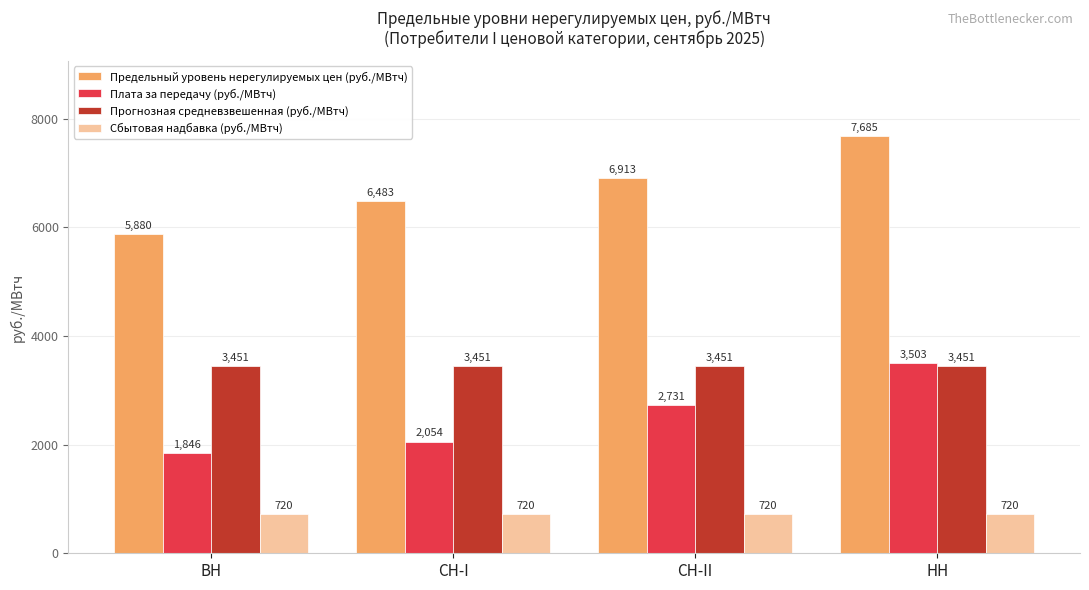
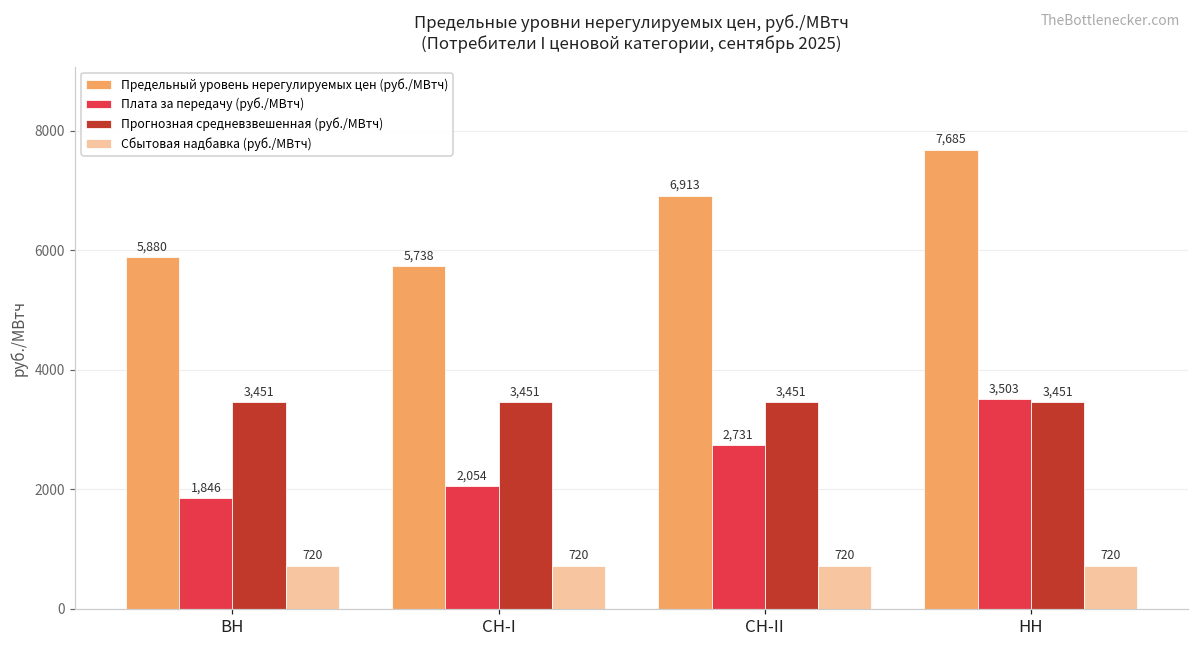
  {
    "Предельный уровень нерегулируемых цен (руб./МВтч)": {
      "ВН": "5,880",
-     "СН-I": "6,483",
+     "СН-I": "5,738",
      "СН-II": "6,913",
      "НН": "7,685"
    },
    "Сбытовая надбавка (руб./МВтч)": {
      "ВН": "720",
      "СН-I": "720",
      "СН-II": "720",
      "НН": "720"
    }
  }
